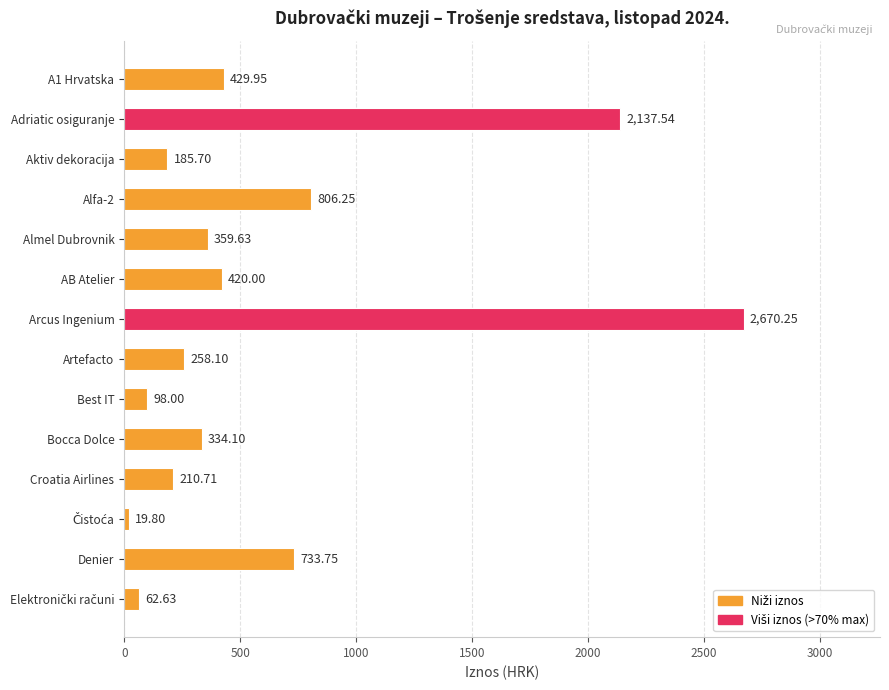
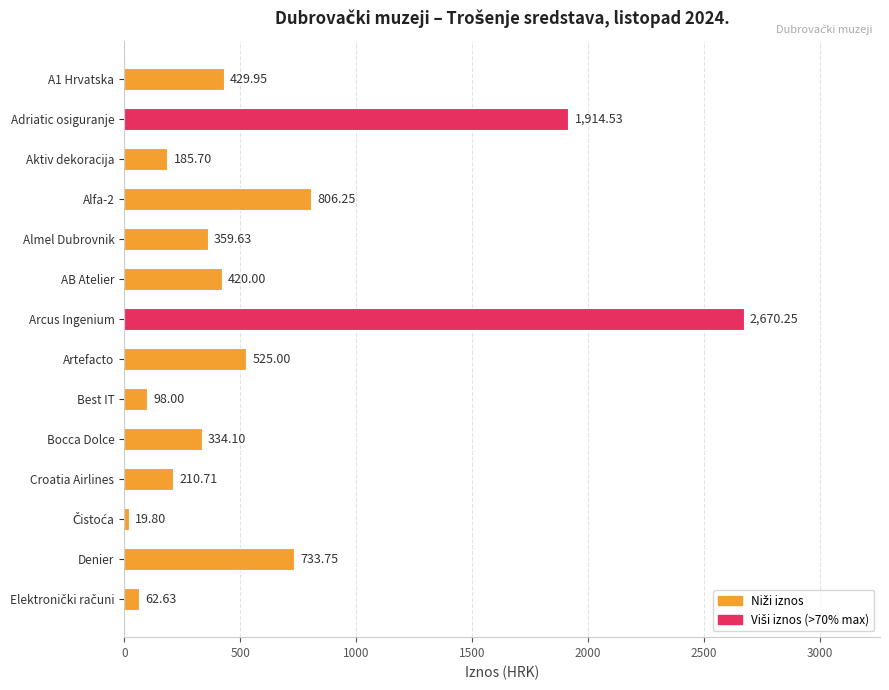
  {
    "A1 Hrvatska": "429.95",
-   "Adriatic osiguranje": "2,137.54",
+   "Adriatic osiguranje": "1,914.53",
    "Aktiv dekoracija": "185.70",
    "Alfa-2": "806.25",
    "Almel Dubrovnik": "359.63",
    "AB Atelier": "420.00",
    "Arcus Ingenium": "2,670.25",
-   "Artefacto": "258.10",
+   "Artefacto": "525.00",
    "Best IT": "98.00",
    "Bocca Dolce": "334.10",
    "Croatia Airlines": "210.71",
    "Čistoća": "19.80",
    "Denier": "733.75",
    "Elektronički računi": "62.63"
  }
